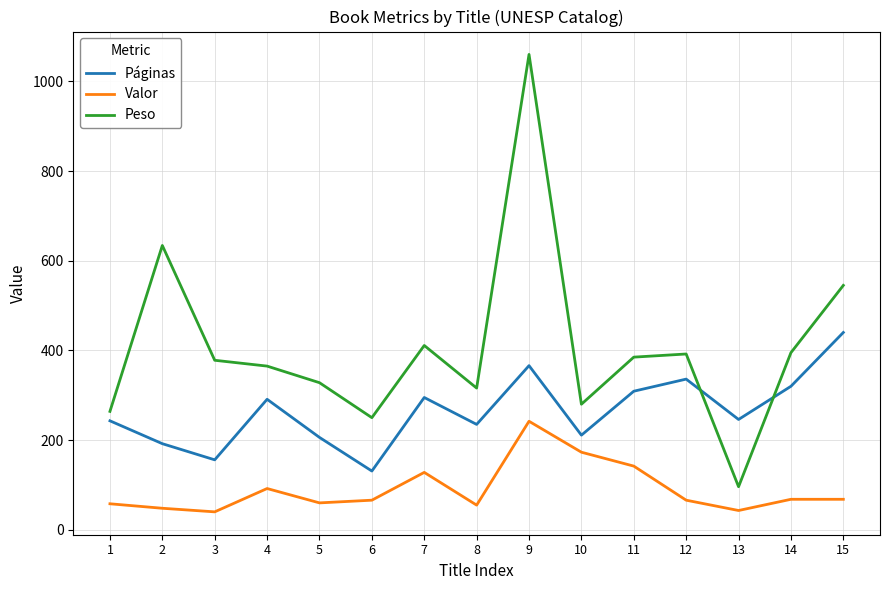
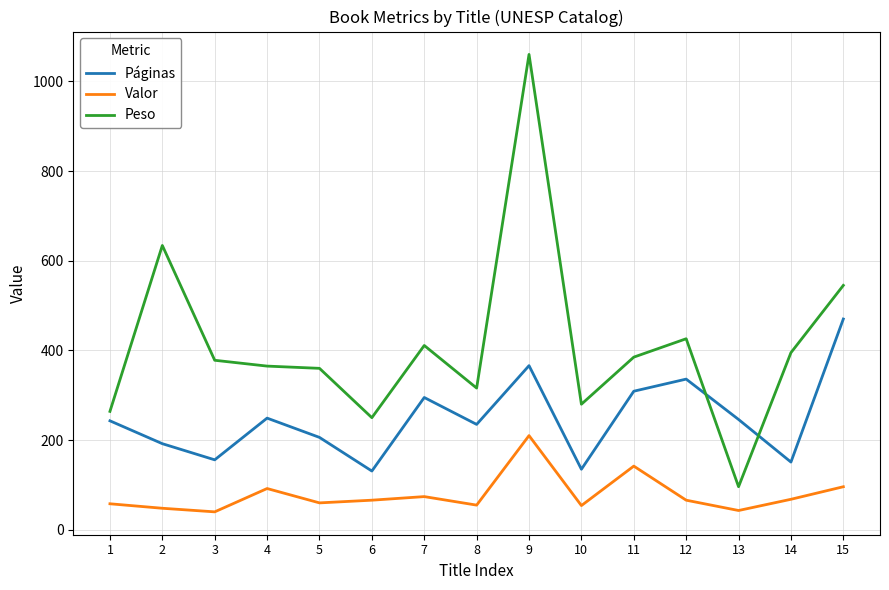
  {
    "Páginas": {
      "1": 240,
      "2": 190,
      "3": 160,
-     "4": 290,
+     "4": 250,
      "5": 210,
      "6": 130,
      "7": 300,
      "8": 240,
      "9": 370,
-     "10": 210,
+     "10": 140,
      "11": 310,
      "12": 340,
      "13": 250,
-     "14": 320,
-     "15": 440
+     "14": 150,
+     "15": 470
    },
    "Valor": {
      "1": 60,
      "2": 50,
      "3": 40,
      "4": 90,
      "5": 60,
      "6": 70,
-     "7": 130,
+     "7": 70,
      "8": 60,
-     "9": 240,
-     "10": 170,
+     "9": 210,
+     "10": 50,
      "11": 140,
      "12": 70,
      "13": 40,
      "14": 70,
-     "15": 70
+     "15": 100
    },
    "Peso": {
      "1": 260,
      "2": 630,
      "3": 380,
      "4": 370,
-     "5": 330,
+     "5": 360,
      "6": 250,
      "7": 410,
      "8": 320,
      "9": 1060,
      "10": 280,
      "11": 390,
-     "12": 390,
+     "12": 430,
      "13": 100,
      "14": 400,
      "15": 550
    }
  }
